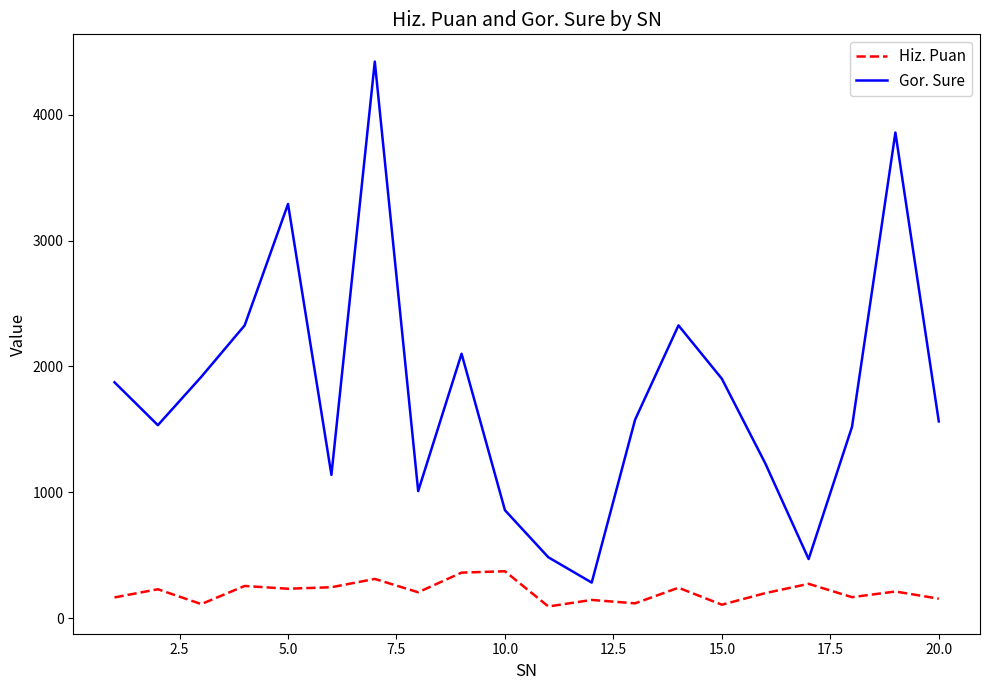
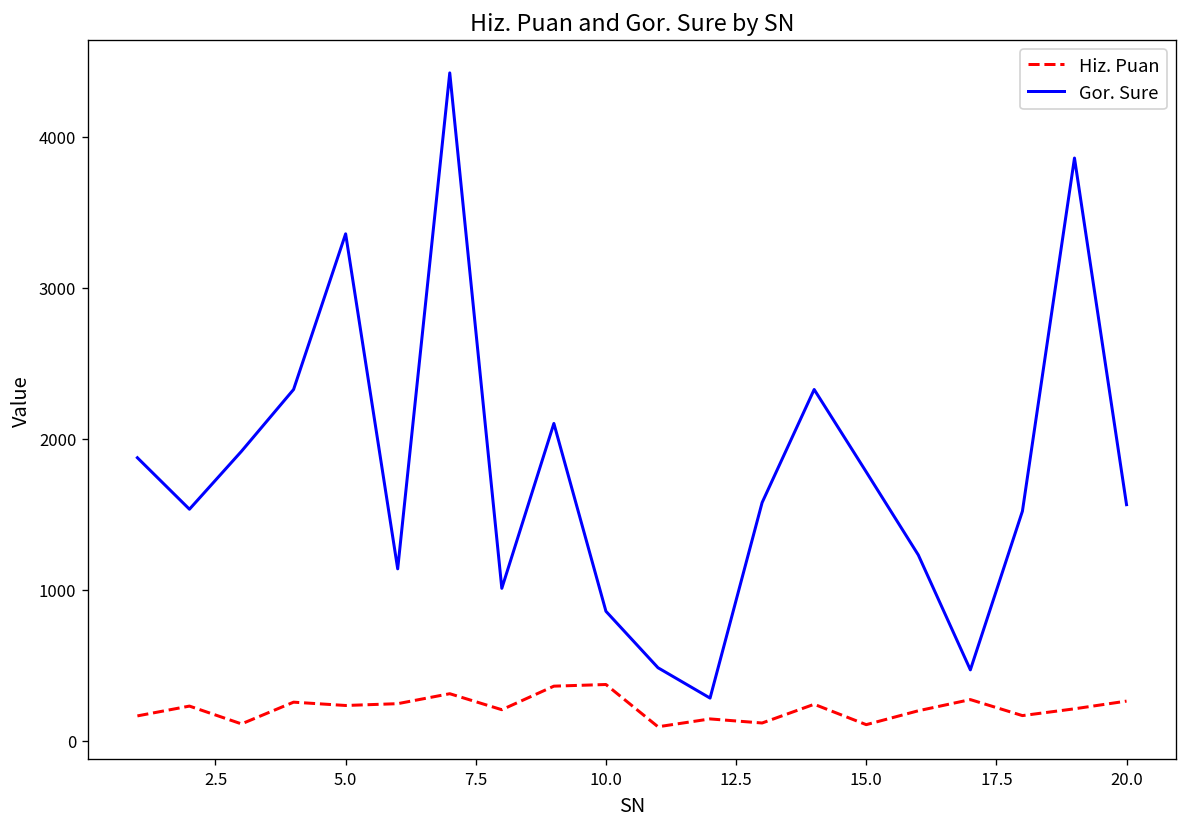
  {
    "Hiz. Puan": {
      "5.0": 230,
      "10.0": 370,
      "15.0": 110,
-     "20.0": 150
+     "20.0": 260
    },
    "Gor. Sure": {
-     "5.0": 3290,
+     "5.0": 3360,
      "10.0": 860,
-     "15.0": 1900,
+     "15.0": 1780,
      "20.0": 1560
    }
  }
